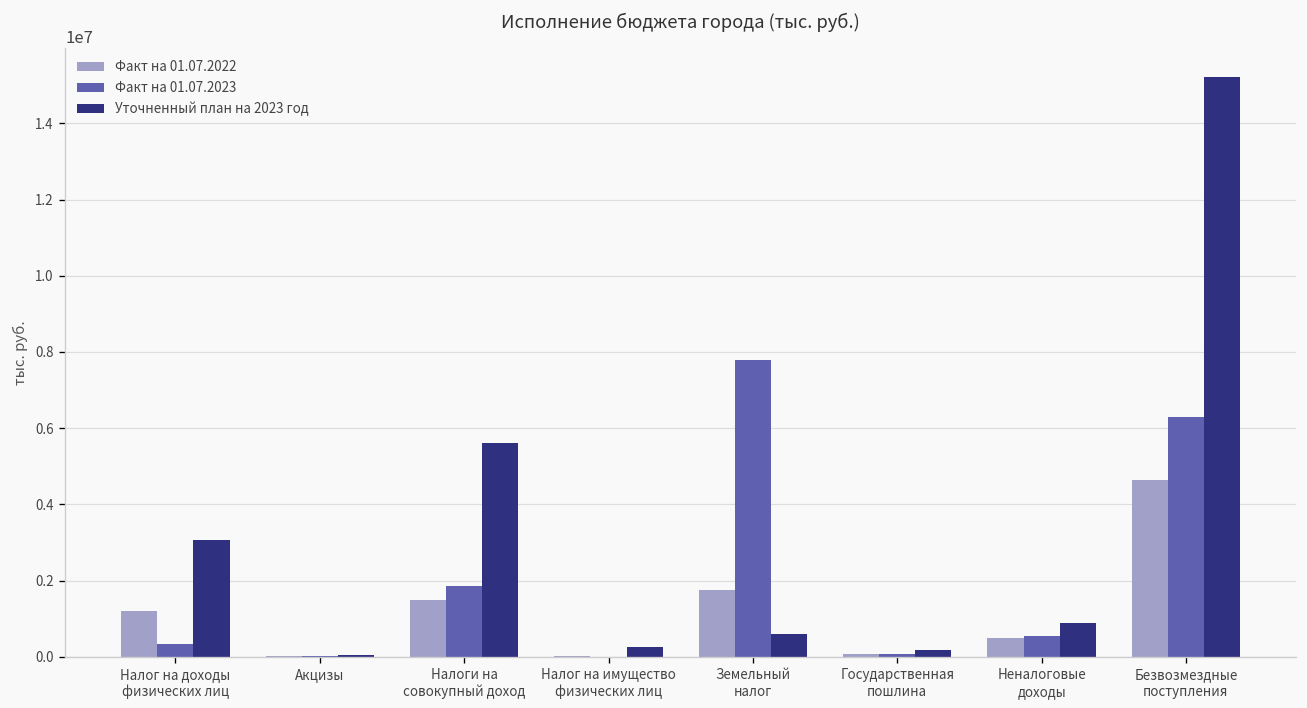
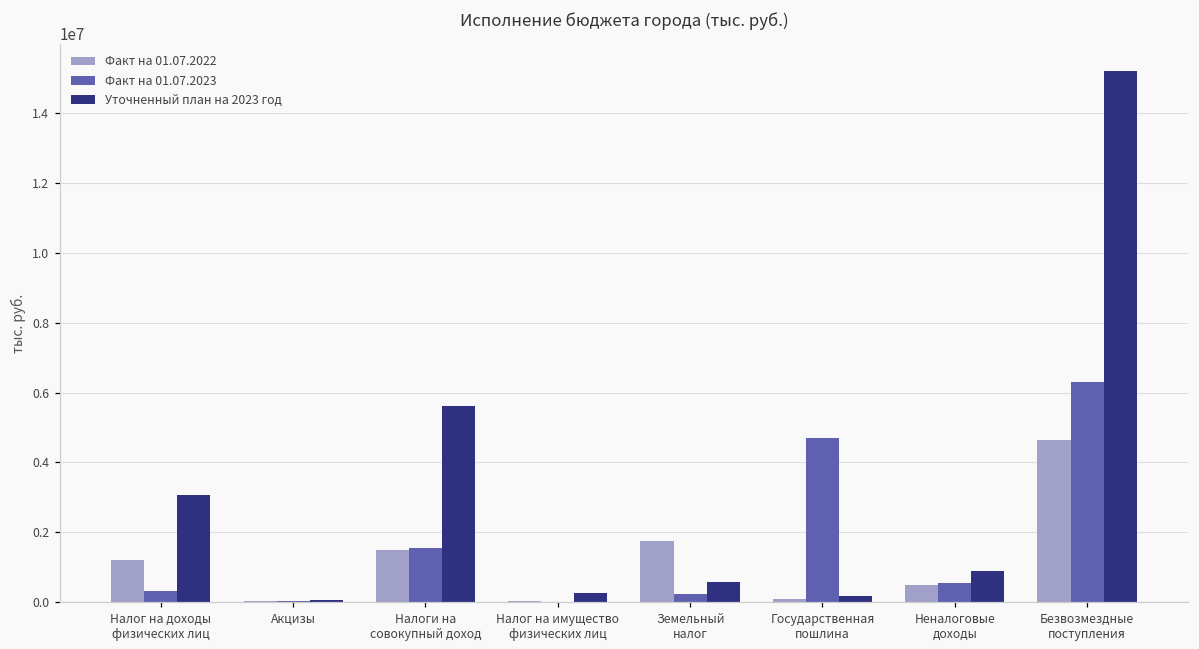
  {
    "Факт на 01.07.2022": {
      "Налог на доходы физических лиц": 1200000,
      "Налоги на совокупный доход": 1500000,
      "Земельный налог": 1700000,
      "Неналоговые доходы": 500000,
      "Безвозмездные поступления": 4600000
    },
    "Факт на 01.07.2023": {
      "Налог на доходы физических лиц": 300000,
-     "Налоги на совокупный доход": 1900000,
-     "Земельный налог": 7800000,
-     "Государственная пошлина": 100000,
+     "Налоги на совокупный доход": 1600000,
+     "Земельный налог": 200000,
+     "Государственная пошлина": 4700000,
      "Неналоговые доходы": 600000,
      "Безвозмездные поступления": 6300000
    },
    "Уточненный план на 2023 год": {
      "Налог на доходы физических лиц": 3100000,
      "Налоги на совокупный доход": 5600000,
      "Налог на имущество физических лиц": 200000,
      "Земельный налог": 600000,
      "Государственная пошлина": 200000,
      "Неналоговые доходы": 900000,
      "Безвозмездные поступления": 15200000
    }
  }
